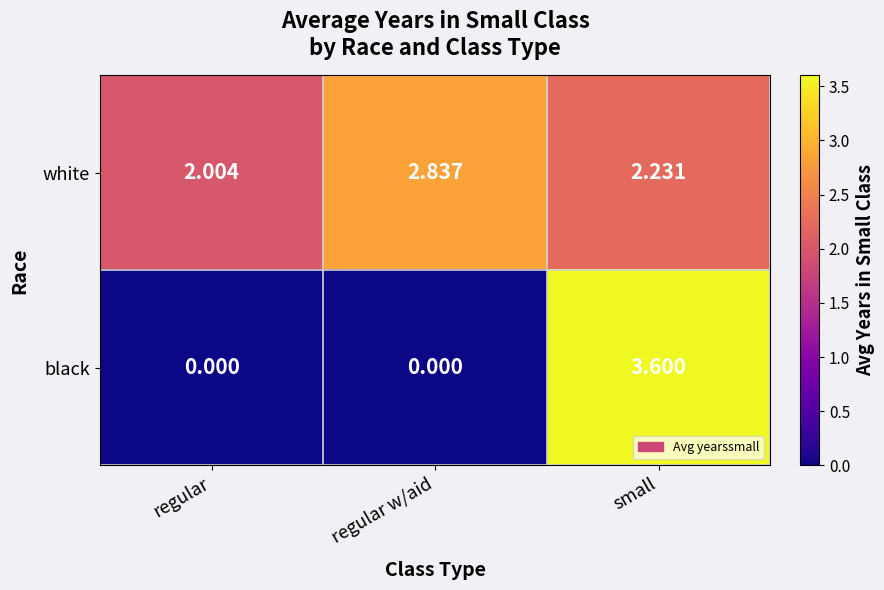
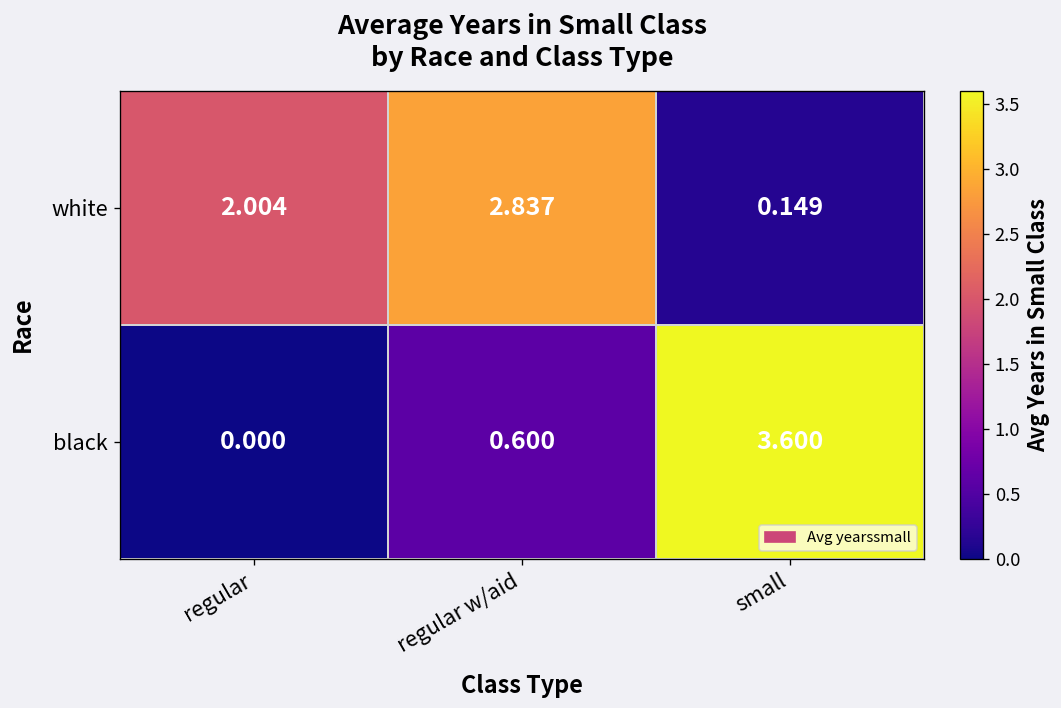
  {
    "white": {
      "regular": 2.004,
      "regular w/aid": 2.837,
-     "small": 2.231
+     "small": 0.149
    },
    "black": {
      "regular": 0.000,
-     "regular w/aid": 0.000,
+     "regular w/aid": 0.600,
      "small": 3.600
    }
  }
